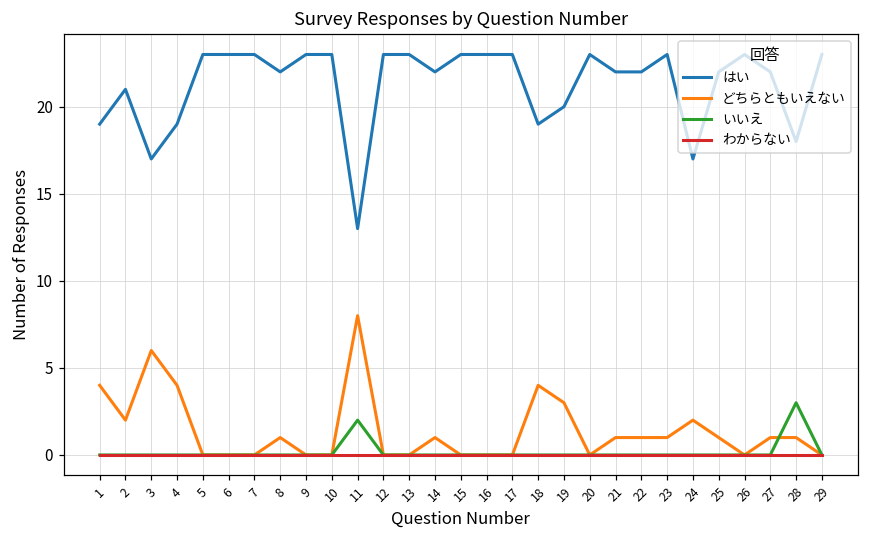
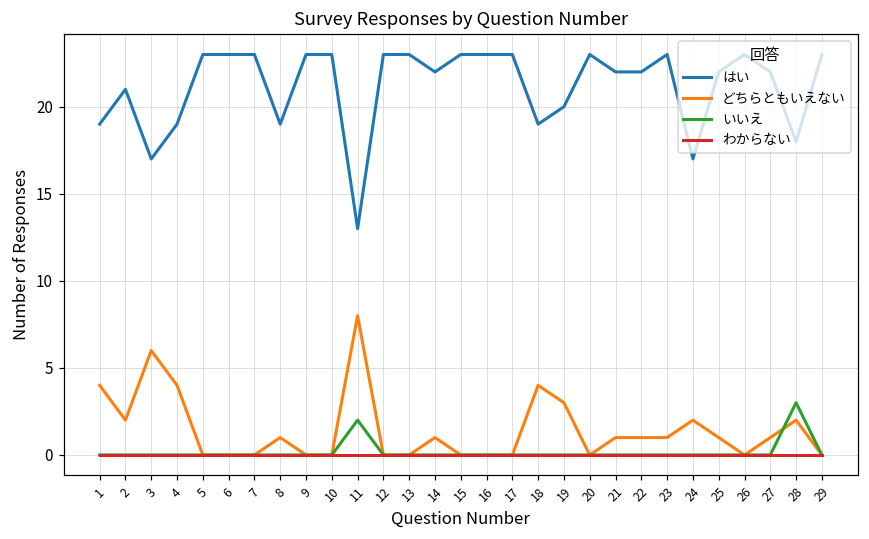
  {
    "はい": {
      "1": 19,
      "2": 21,
      "3": 17,
      "4": 19,
      "5": 23,
      "6": 23,
      "7": 23,
-     "8": 22,
+     "8": 19,
      "9": 23,
      "10": 23,
      "11": 13,
      "12": 23,
      "13": 23,
      "14": 22,
      "15": 23,
      "16": 23,
      "17": 23,
      "18": 19,
      "19": 20,
      "20": 23,
      "21": 22,
      "22": 22,
      "23": 23,
      "24": 17
    },
    "どちらともいえない": {
      "1": 4,
      "2": 2,
      "3": 6,
      "4": 4,
      "8": 1,
      "11": 8,
      "14": 1,
      "18": 4,
      "19": 3,
      "21": 1,
      "22": 1,
      "23": 1,
      "24": 2,
      "25": 1,
      "27": 1,
-     "28": 1
+     "28": 2
    },
    "いいえ": {
      "11": 2,
      "28": 3
    },
    "わからない": {
      "11": 0,
      "28": 0
    }
  }
